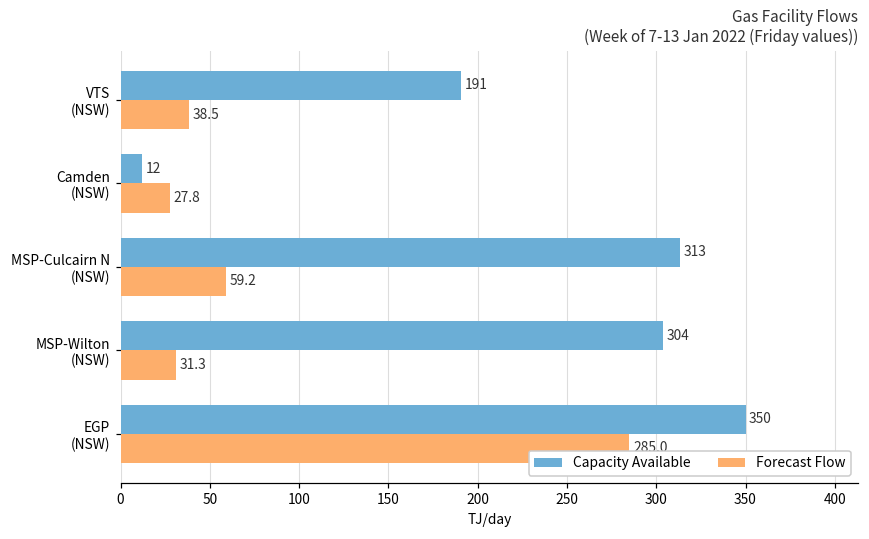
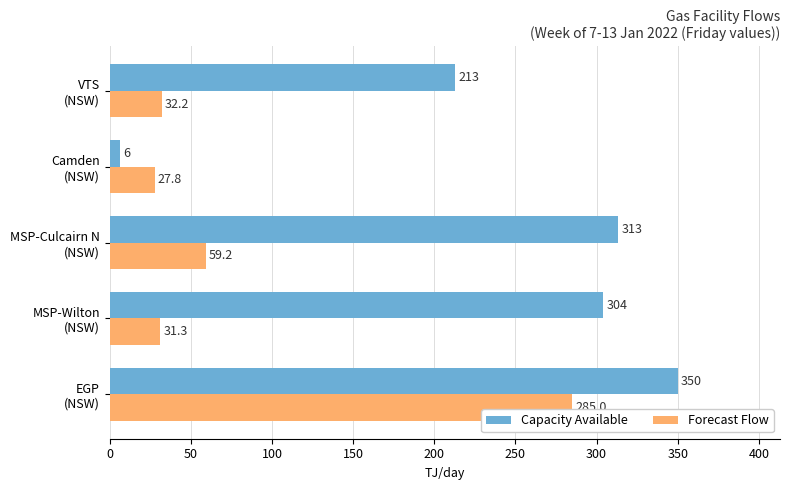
  {
    "Capacity Available": {
-     "VTS (NSW)": 191,
-     "Camden (NSW)": 12,
+     "VTS (NSW)": 213,
+     "Camden (NSW)": 6,
      "MSP-Culcairn N (NSW)": 313,
      "MSP-Wilton (NSW)": 304,
      "EGP (NSW)": 350
    },
    "Forecast Flow": {
-     "VTS (NSW)": 38.5,
+     "VTS (NSW)": 32.2,
      "Camden (NSW)": 27.8,
      "MSP-Culcairn N (NSW)": 59.2,
      "MSP-Wilton (NSW)": 31.3
    }
  }
